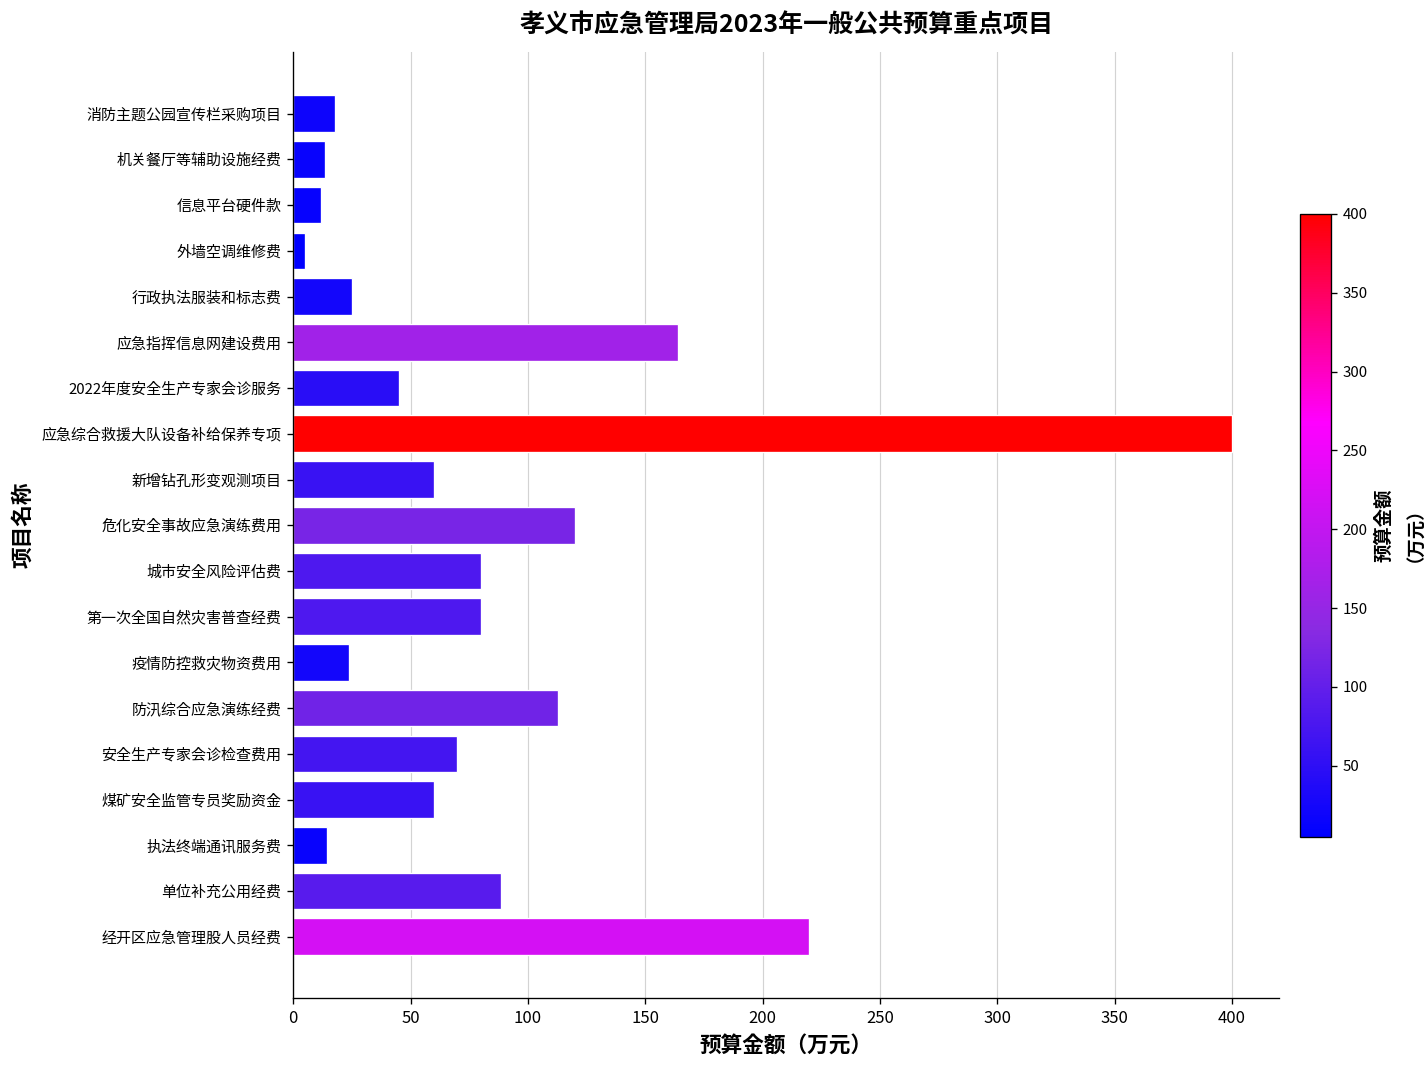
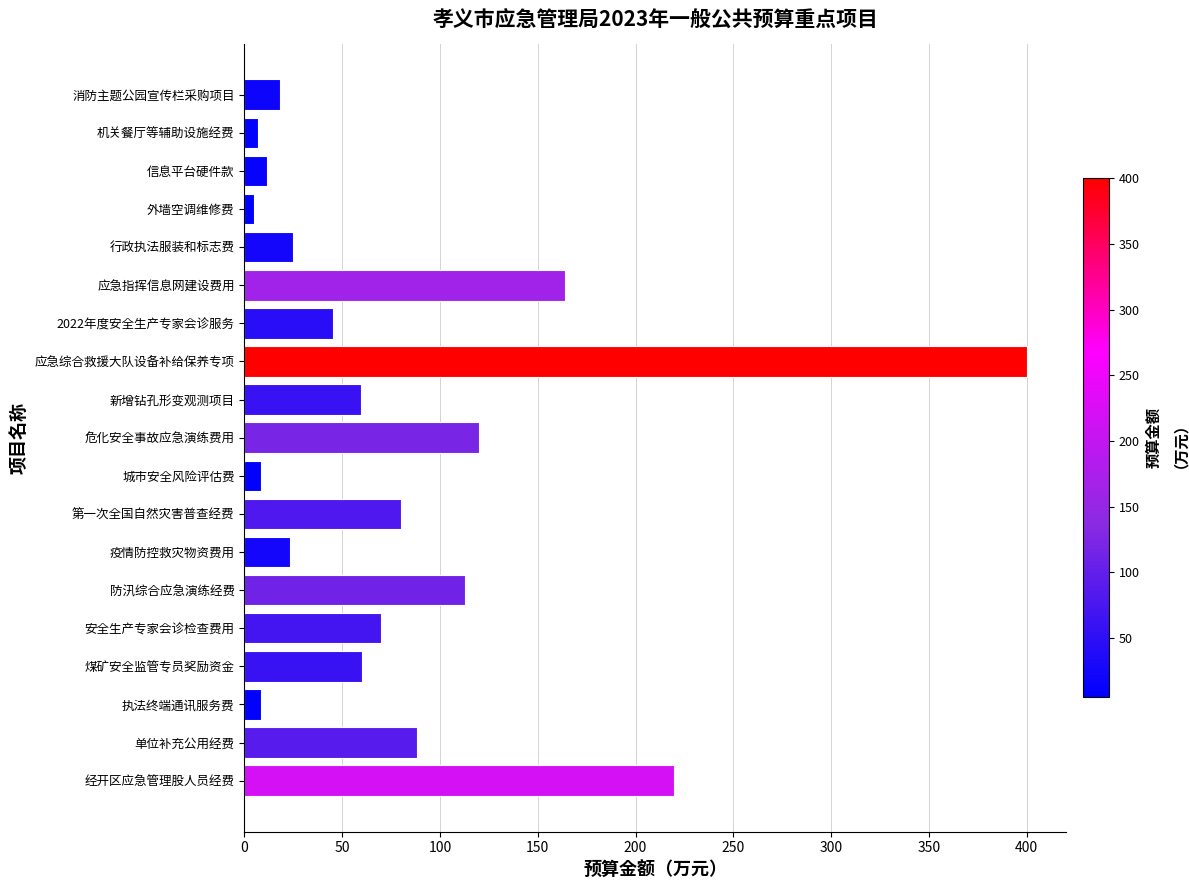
  {
    "消防主题公园宣传栏采购项目": 18,
-   "机关餐厅等辅助设施经费": 13,
+   "机关餐厅等辅助设施经费": 7,
    "信息平台硬件款": 12,
    "外墙空调维修费": 5,
    "行政执法服装和标志费": 25,
    "应急指挥信息网建设费用": 164,
    "2022年度安全生产专家会诊服务": 45,
    "应急综合救援大队设备补给保养专项": 400,
    "新增钻孔形变观测项目": 60,
    "危化安全事故应急演练费用": 120,
-   "城市安全风险评估费": 80,
+   "城市安全风险评估费": 9,
    "第一次全国自然灾害普查经费": 80,
    "疫情防控救灾物资费用": 24,
    "防汛综合应急演练经费": 113,
    "安全生产专家会诊检查费用": 70,
    "煤矿安全监管专员奖励资金": 60,
-   "执法终端通讯服务费": 14,
+   "执法终端通讯服务费": 8,
    "单位补充公用经费": 89,
    "经开区应急管理股人员经费": 220
  }
